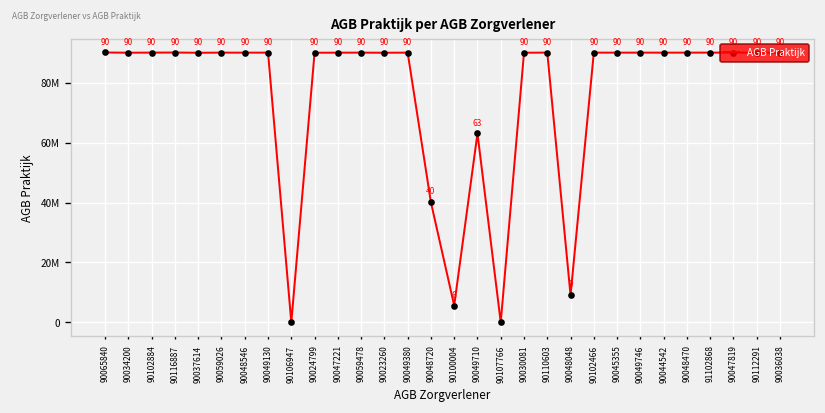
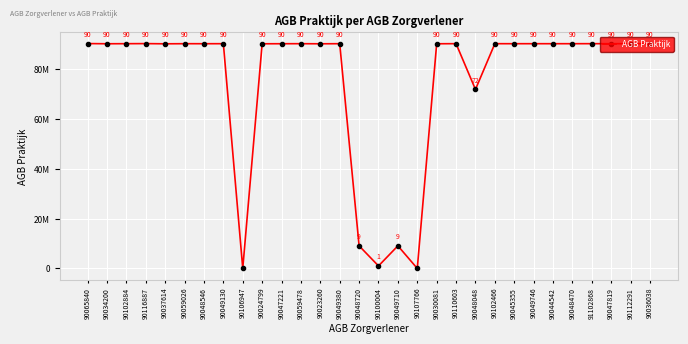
  {
-   "90048720": 40,
-   "90100004": 6,
-   "90049710": 63,
-   "90048048": 9
+   "90048720": 9,
+   "90100004": 1,
+   "90049710": 9,
+   "90048048": 72
  }
